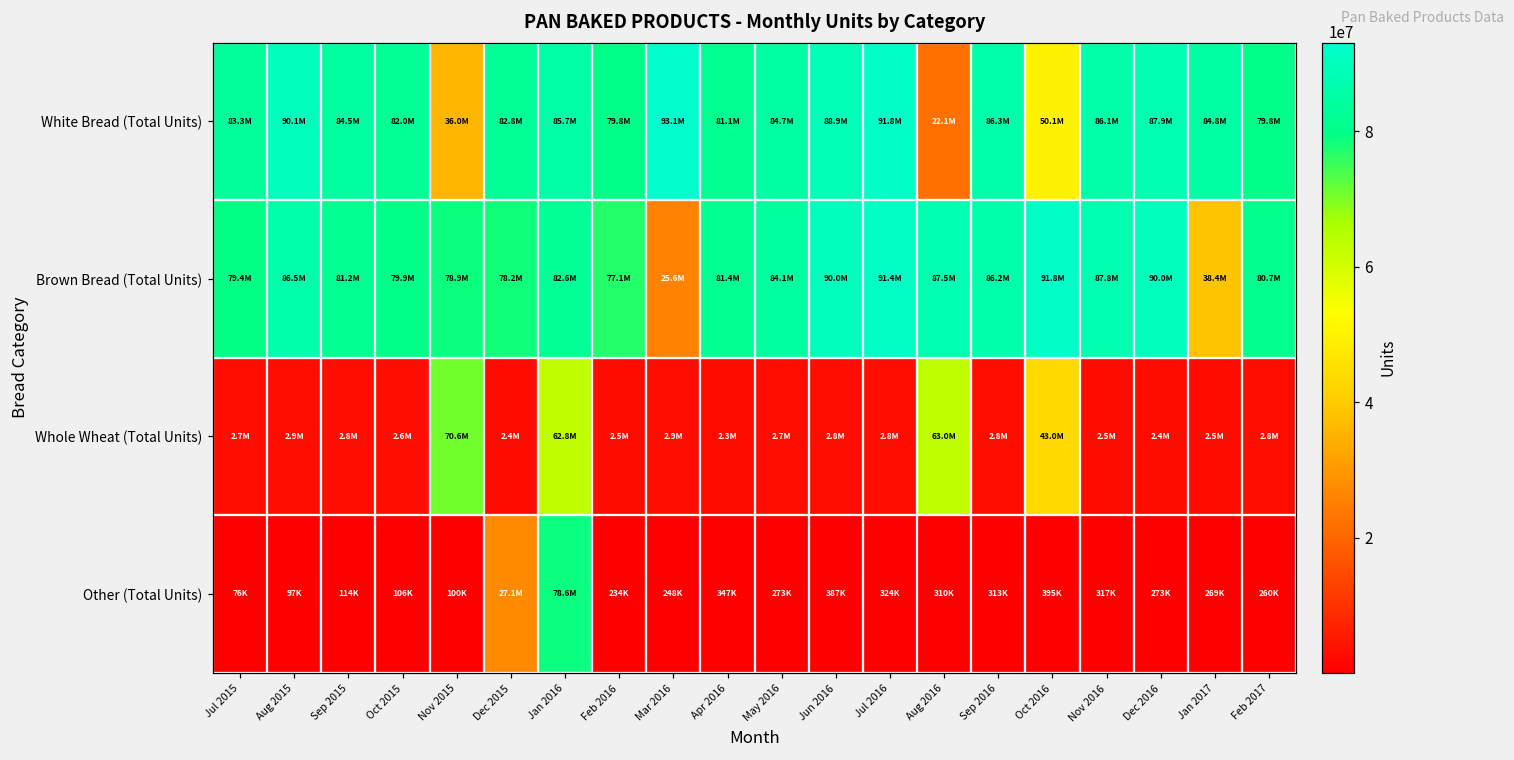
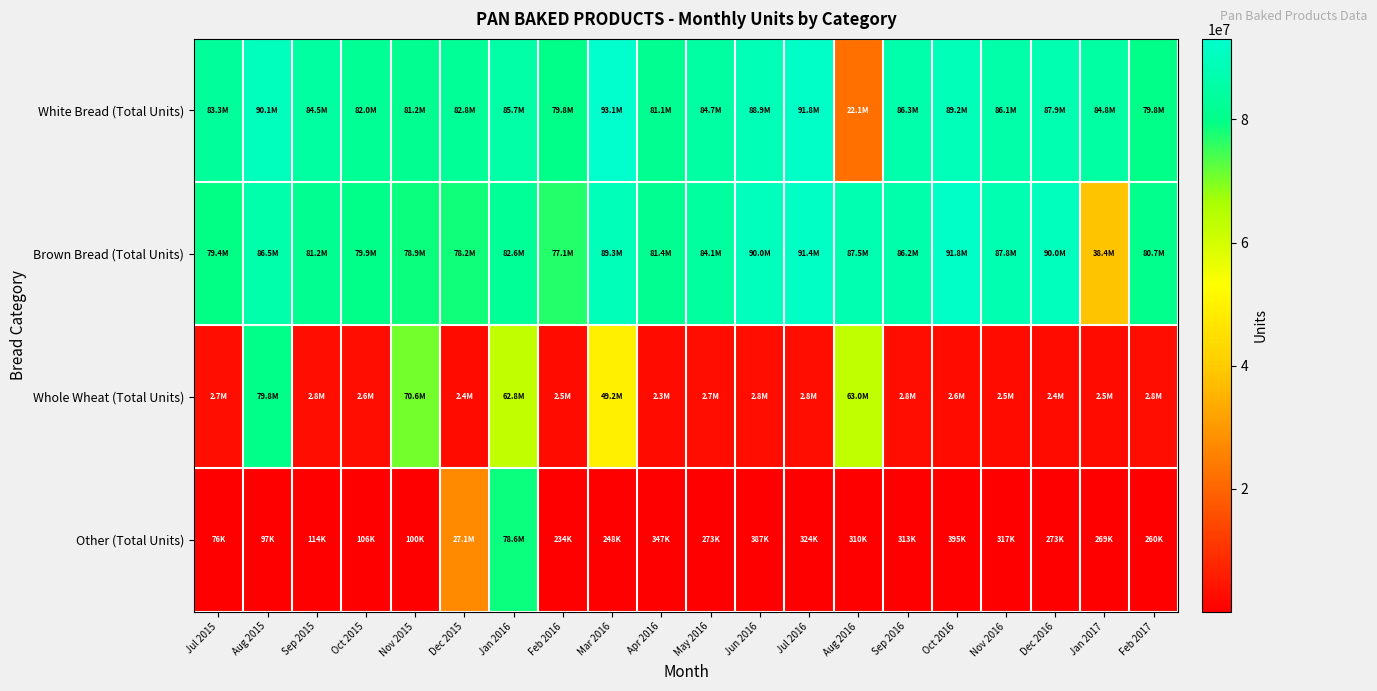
  {
    "White Bread (Total Units)": {
      "Jul 2015": "83.3M",
      "Aug 2015": "90.1M",
      "Sep 2015": "84.5M",
      "Oct 2015": "82.0M",
-     "Nov 2015": "36.0M",
+     "Nov 2015": "81.2M",
      "Dec 2015": "82.8M",
      "Jan 2016": "85.7M",
      "Feb 2016": "79.8M",
      "Mar 2016": "93.1M",
      "Apr 2016": "81.1M",
      "May 2016": "84.7M",
      "Jun 2016": "88.9M",
      "Jul 2016": "91.8M",
      "Aug 2016": "22.1M",
      "Sep 2016": "86.3M",
-     "Oct 2016": "50.1M",
+     "Oct 2016": "89.2M",
      "Nov 2016": "86.1M",
      "Dec 2016": "87.9M",
      "Jan 2017": "84.8M",
      "Feb 2017": "79.8M"
    },
    "Brown Bread (Total Units)": {
      "Jul 2015": "79.4M",
      "Aug 2015": "86.5M",
      "Sep 2015": "81.2M",
      "Oct 2015": "79.9M",
      "Nov 2015": "78.9M",
      "Dec 2015": "78.2M",
      "Jan 2016": "82.6M",
      "Feb 2016": "77.1M",
-     "Mar 2016": "25.6M",
+     "Mar 2016": "89.3M",
      "Apr 2016": "81.4M",
      "May 2016": "84.1M",
      "Jun 2016": "90.0M",
      "Jul 2016": "91.4M",
      "Aug 2016": "87.5M",
      "Sep 2016": "86.2M",
      "Oct 2016": "91.8M",
      "Nov 2016": "87.8M",
      "Dec 2016": "90.0M",
      "Jan 2017": "38.4M",
      "Feb 2017": "80.7M"
    },
    "Whole Wheat (Total Units)": {
      "Jul 2015": "2.7M",
-     "Aug 2015": "2.9M",
+     "Aug 2015": "79.8M",
      "Sep 2015": "2.8M",
      "Oct 2015": "2.6M",
      "Nov 2015": "70.6M",
      "Dec 2015": "2.4M",
      "Jan 2016": "62.8M",
      "Feb 2016": "2.5M",
-     "Mar 2016": "2.9M",
+     "Mar 2016": "49.2M",
      "Apr 2016": "2.3M",
      "May 2016": "2.7M",
      "Jun 2016": "2.8M",
      "Jul 2016": "2.8M",
      "Aug 2016": "63.0M",
      "Sep 2016": "2.8M",
-     "Oct 2016": "43.0M",
+     "Oct 2016": "2.6M",
      "Nov 2016": "2.5M",
      "Dec 2016": "2.4M",
      "Jan 2017": "2.5M",
      "Feb 2017": "2.8M"
    },
    "Other (Total Units)": {
      "Jul 2015": "76K",
      "Aug 2015": "97K",
      "Sep 2015": "114K",
      "Oct 2015": "106K",
      "Nov 2015": "100K",
      "Dec 2015": "27.1M",
      "Jan 2016": "78.6M",
      "Feb 2016": "234K",
      "Mar 2016": "248K",
      "Apr 2016": "347K",
      "May 2016": "273K",
      "Jun 2016": "387K",
      "Jul 2016": "324K",
      "Aug 2016": "310K",
      "Sep 2016": "313K",
      "Oct 2016": "395K",
      "Nov 2016": "317K",
      "Dec 2016": "273K",
      "Jan 2017": "269K",
      "Feb 2017": "260K"
    }
  }
